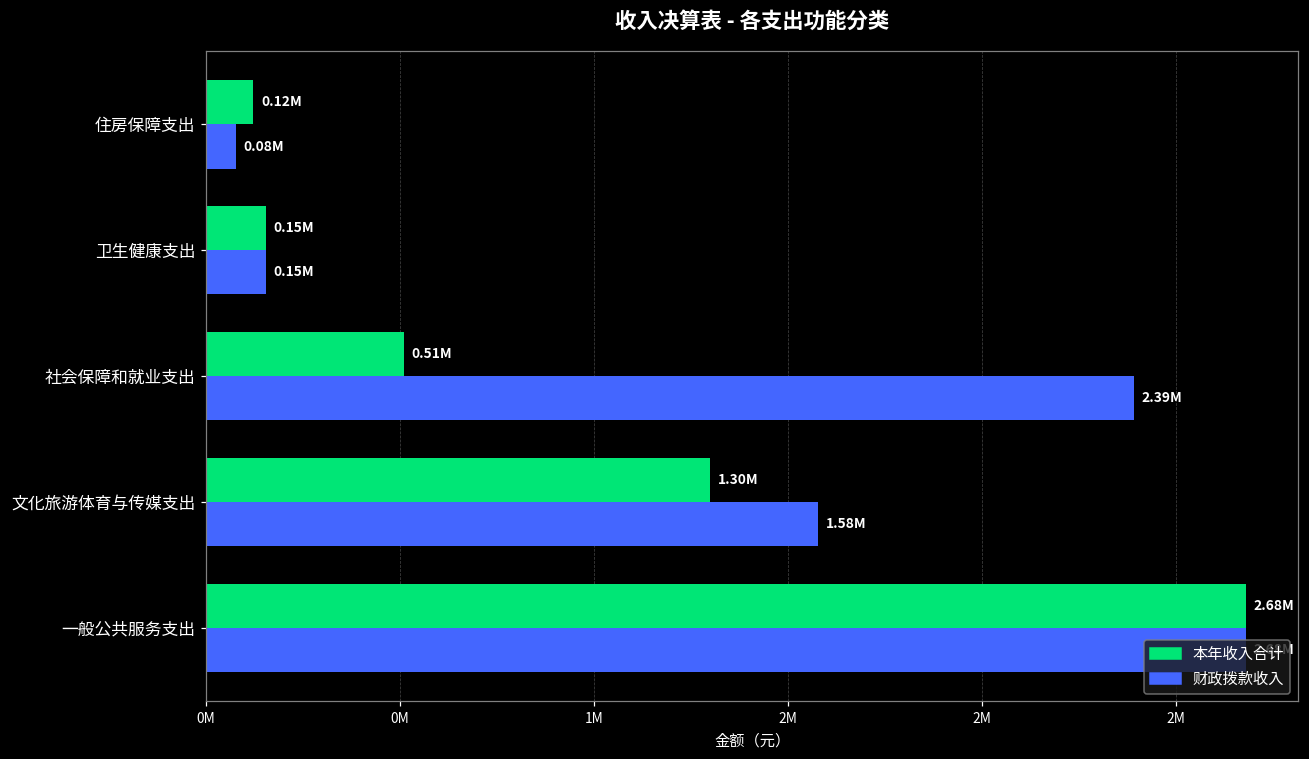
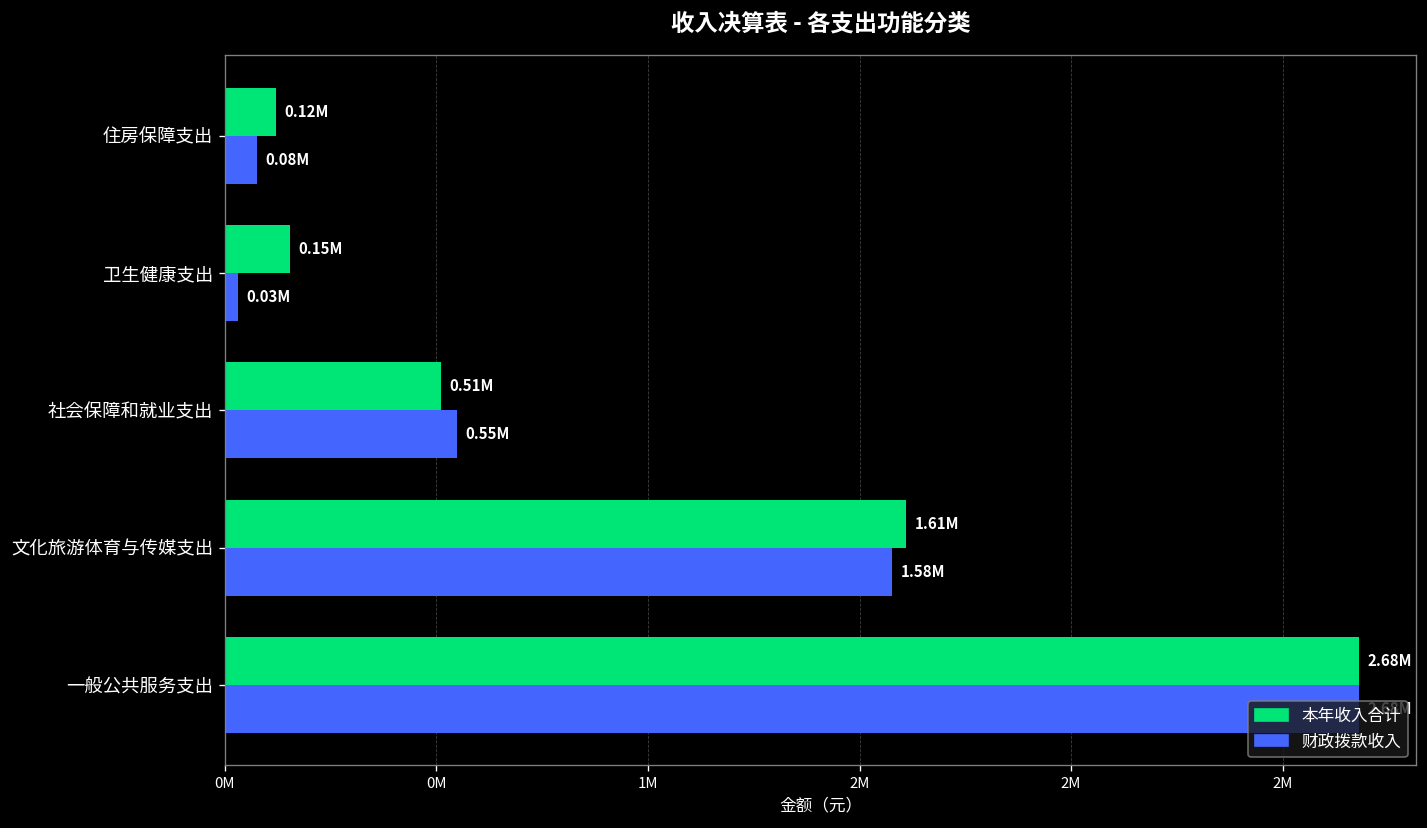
  {
    "本年收入合计": {
      "住房保障支出": "0.12M",
      "卫生健康支出": "0.15M",
      "社会保障和就业支出": "0.51M",
-     "文化旅游体育与传媒支出": "1.30M",
+     "文化旅游体育与传媒支出": "1.61M",
      "一般公共服务支出": "2.68M"
    },
    "财政拨款收入": {
      "住房保障支出": "0.08M",
-     "卫生健康支出": "0.15M",
-     "社会保障和就业支出": "2.39M",
+     "卫生健康支出": "0.03M",
+     "社会保障和就业支出": "0.55M",
      "文化旅游体育与传媒支出": "1.58M"
    }
  }
